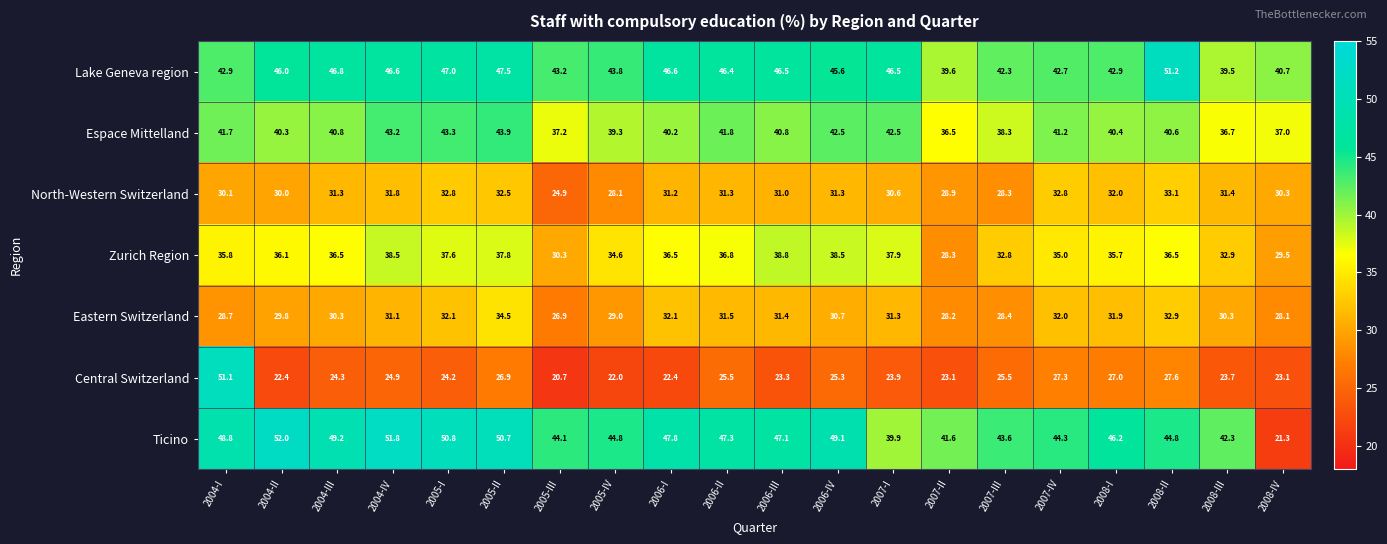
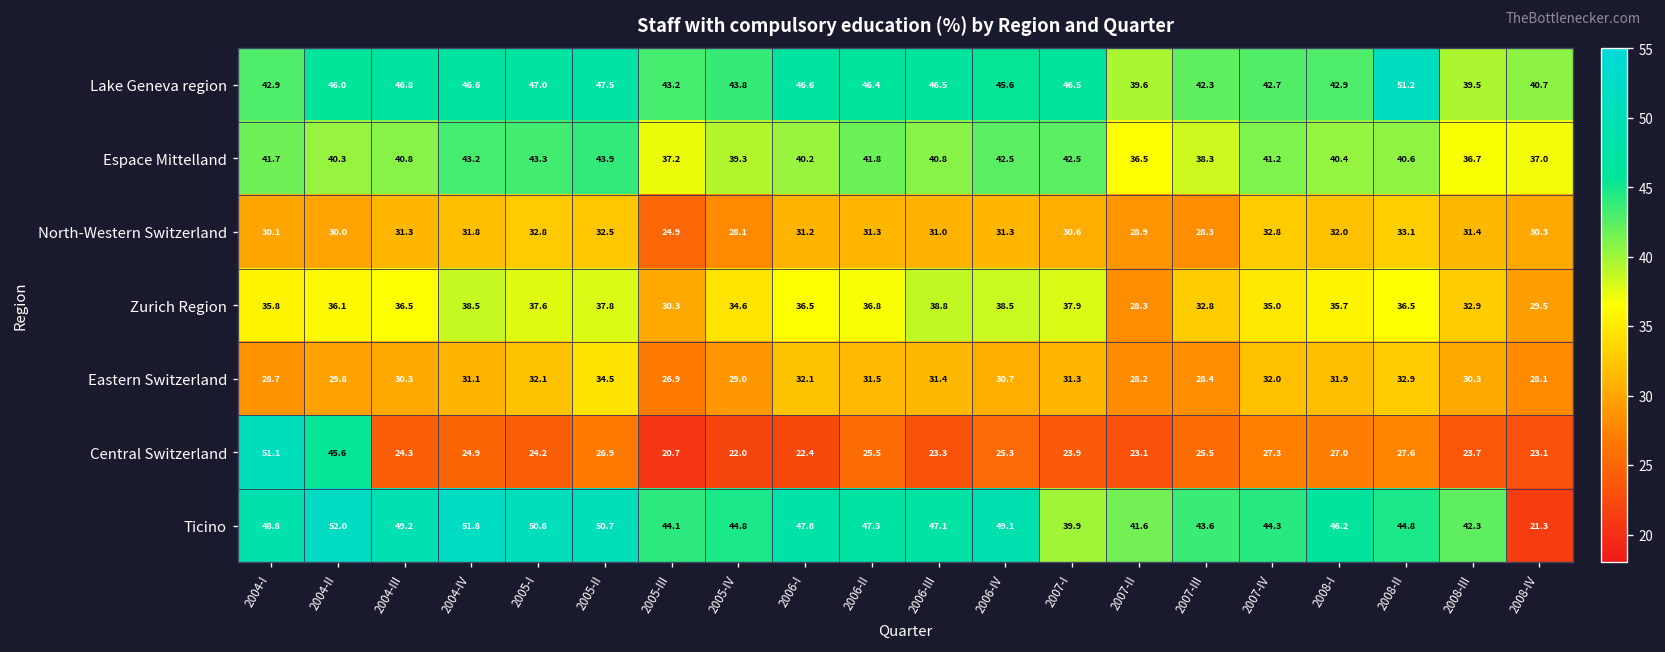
  {
    "Lake Geneva region": {
      "2004-I": 42.9,
      "2004-II": 46.0,
      "2004-III": 46.8,
      "2004-IV": 46.6,
      "2005-I": 47.0,
      "2005-II": 47.5,
      "2005-III": 43.2,
      "2005-IV": 43.8,
      "2006-I": 46.6,
      "2006-II": 46.4,
      "2006-III": 46.5,
      "2006-IV": 45.6,
      "2007-I": 46.5,
      "2007-II": 39.6,
      "2007-III": 42.3,
      "2007-IV": 42.7,
      "2008-I": 42.9,
      "2008-II": 51.2,
      "2008-III": 39.5,
      "2008-IV": 40.7
    },
    "Espace Mittelland": {
      "2004-I": 41.7,
      "2004-II": 40.3,
      "2004-III": 40.8,
      "2004-IV": 43.2,
      "2005-I": 43.3,
      "2005-II": 43.9,
      "2005-III": 37.2,
      "2005-IV": 39.3,
      "2006-I": 40.2,
      "2006-II": 41.8,
      "2006-III": 40.8,
      "2006-IV": 42.5,
      "2007-I": 42.5,
      "2007-II": 36.5,
      "2007-III": 38.3,
      "2007-IV": 41.2,
      "2008-I": 40.4,
      "2008-II": 40.6,
      "2008-III": 36.7,
      "2008-IV": 37.0
    },
    "North-Western Switzerland": {
      "2004-I": 30.1,
      "2004-II": 30.0,
      "2004-III": 31.3,
      "2004-IV": 31.8,
      "2005-I": 32.8,
      "2005-II": 32.5,
      "2005-III": 24.9,
      "2005-IV": 28.1,
      "2006-I": 31.2,
      "2006-II": 31.3,
      "2006-III": 31.0,
      "2006-IV": 31.3,
      "2007-I": 30.6,
      "2007-II": 28.9,
      "2007-III": 28.3,
      "2007-IV": 32.8,
      "2008-I": 32.0,
      "2008-II": 33.1,
      "2008-III": 31.4,
      "2008-IV": 30.3
    },
    "Zurich Region": {
      "2004-I": 35.8,
      "2004-II": 36.1,
      "2004-III": 36.5,
      "2004-IV": 38.5,
      "2005-I": 37.6,
      "2005-II": 37.8,
      "2005-III": 30.3,
      "2005-IV": 34.6,
      "2006-I": 36.5,
      "2006-II": 36.8,
      "2006-III": 38.8,
      "2006-IV": 38.5,
      "2007-I": 37.9,
      "2007-II": 28.3,
      "2007-III": 32.8,
      "2007-IV": 35.0,
      "2008-I": 35.7,
      "2008-II": 36.5,
      "2008-III": 32.9,
      "2008-IV": 29.5
    },
    "Eastern Switzerland": {
      "2004-I": 28.7,
      "2004-II": 29.8,
      "2004-III": 30.3,
      "2004-IV": 31.1,
      "2005-I": 32.1,
      "2005-II": 34.5,
      "2005-III": 26.9,
      "2005-IV": 29.0,
      "2006-I": 32.1,
      "2006-II": 31.5,
      "2006-III": 31.4,
      "2006-IV": 30.7,
      "2007-I": 31.3,
      "2007-II": 28.2,
      "2007-III": 28.4,
      "2007-IV": 32.0,
      "2008-I": 31.9,
      "2008-II": 32.9,
      "2008-III": 30.3,
      "2008-IV": 28.1
    },
    "Central Switzerland": {
      "2004-I": 51.1,
-     "2004-II": 22.4,
+     "2004-II": 45.6,
      "2004-III": 24.3,
      "2004-IV": 24.9,
      "2005-I": 24.2,
      "2005-II": 26.9,
      "2005-III": 20.7,
      "2005-IV": 22.0,
      "2006-I": 22.4,
      "2006-II": 25.5,
      "2006-III": 23.3,
      "2006-IV": 25.3,
      "2007-I": 23.9,
      "2007-II": 23.1,
      "2007-III": 25.5,
      "2007-IV": 27.3,
      "2008-I": 27.0,
      "2008-II": 27.6,
      "2008-III": 23.7,
      "2008-IV": 23.1
    },
    "Ticino": {
      "2004-I": 48.8,
      "2004-II": 52.0,
      "2004-III": 49.2,
      "2004-IV": 51.8,
      "2005-I": 50.8,
      "2005-II": 50.7,
      "2005-III": 44.1,
      "2005-IV": 44.8,
      "2006-I": 47.8,
      "2006-II": 47.3,
      "2006-III": 47.1,
      "2006-IV": 49.1,
      "2007-I": 39.9,
      "2007-II": 41.6,
      "2007-III": 43.6,
      "2007-IV": 44.3,
      "2008-I": 46.2,
      "2008-II": 44.8,
      "2008-III": 42.3,
      "2008-IV": 21.3
    }
  }
